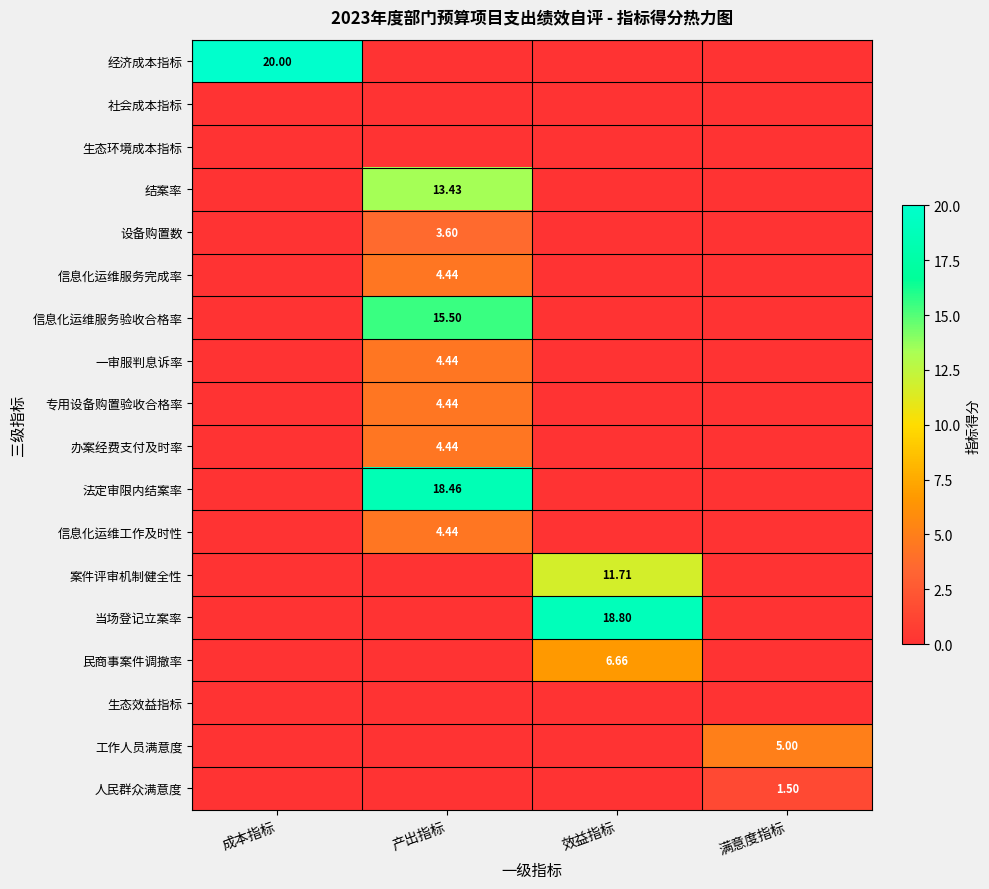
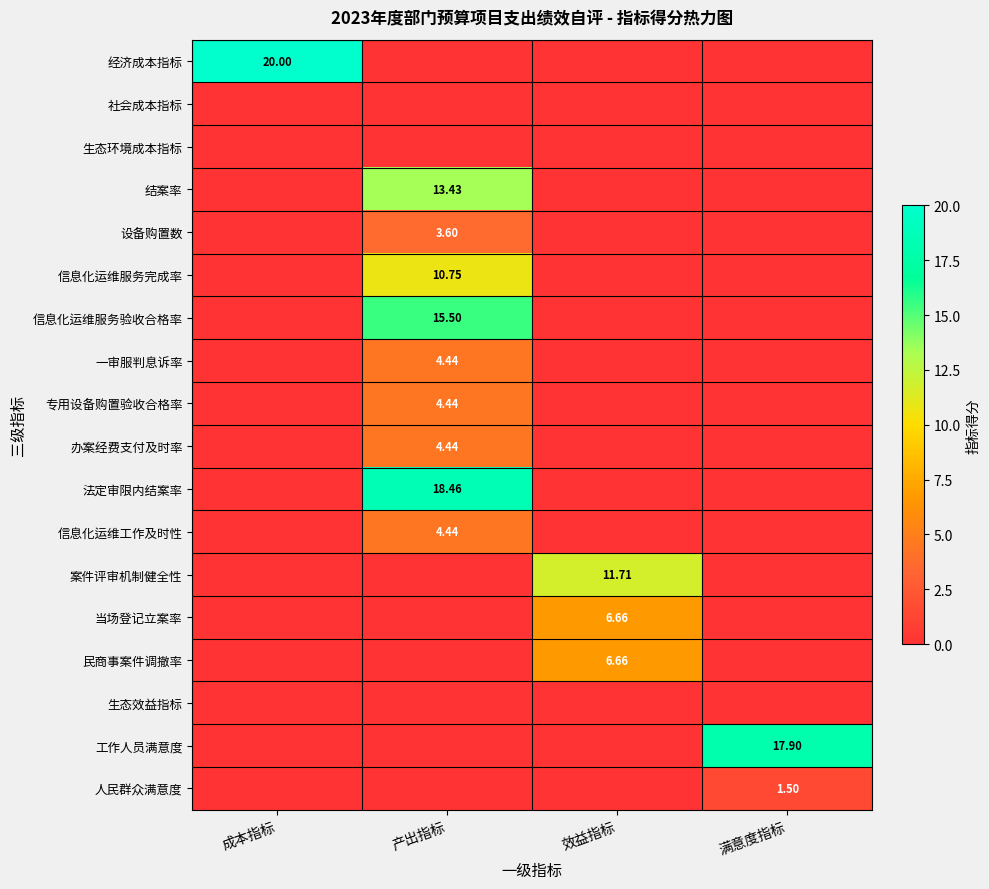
  {
    "经济成本指标": {
      "成本指标": 20.00
    },
    "结案率": {
      "产出指标": 13.43
    },
    "设备购置数": {
      "产出指标": 3.60
    },
    "信息化运维服务完成率": {
-     "产出指标": 4.44
+     "产出指标": 10.75
    },
    "信息化运维服务验收合格率": {
      "产出指标": 15.50
    },
    "一审服判息诉率": {
      "产出指标": 4.44
    },
    "专用设备购置验收合格率": {
      "产出指标": 4.44
    },
    "办案经费支付及时率": {
      "产出指标": 4.44
    },
    "法定审限内结案率": {
      "产出指标": 18.46
    },
    "信息化运维工作及时性": {
      "产出指标": 4.44
    },
    "案件评审机制健全性": {
      "效益指标": 11.71
    },
    "当场登记立案率": {
-     "效益指标": 18.80
+     "效益指标": 6.66
    },
    "民商事案件调撤率": {
      "效益指标": 6.66
    },
    "工作人员满意度": {
-     "满意度指标": 5.00
+     "满意度指标": 17.90
    },
    "人民群众满意度": {
      "满意度指标": 1.50
    }
  }
